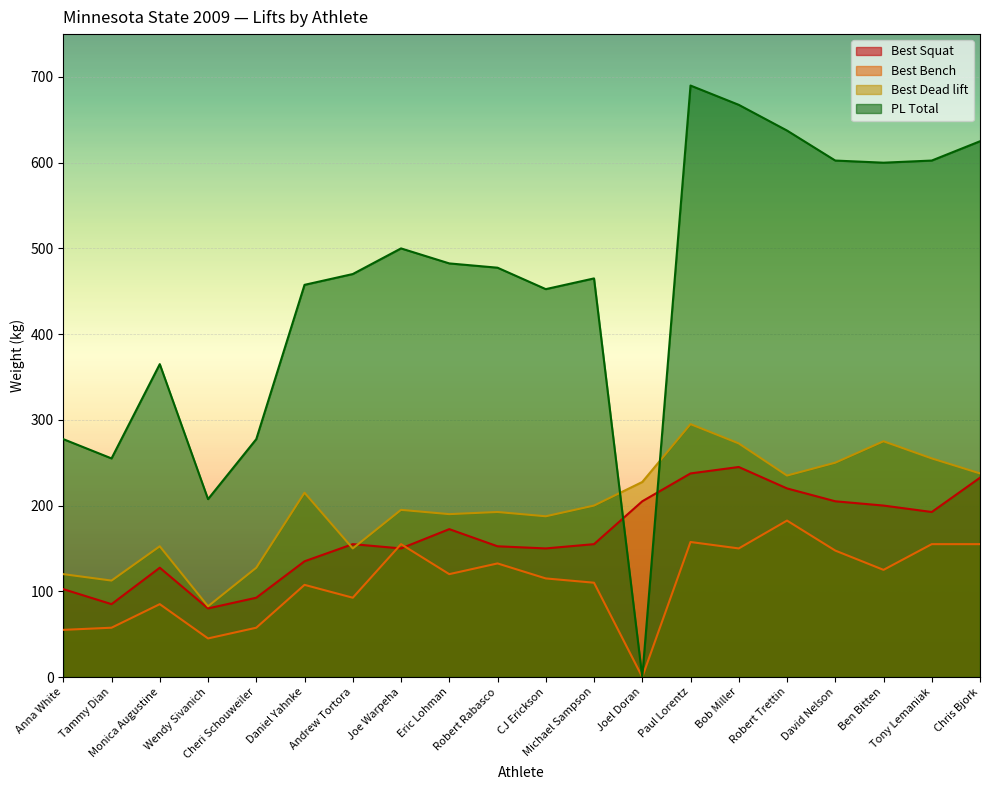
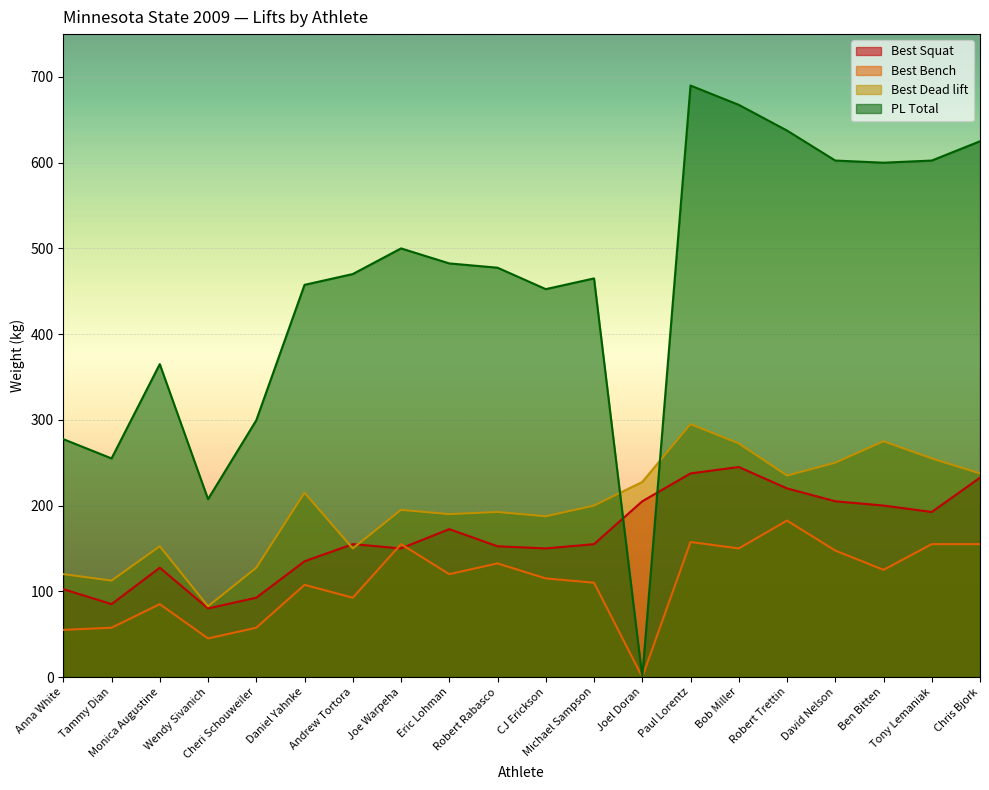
  {
    "Best Squat": {
      "Anna White": 100,
      "Tammy Dian": 90,
      "Monica Augustine": 130,
      "Cheri Schouweiler": 90,
      "Daniel Yahnke": 140,
      "Andrew Tortora": 160,
      "Joe Warpeha": 150,
      "Eric Lohman": 170,
      "Robert Rabasco": 150,
      "CJ Erickson": 150,
      "Michael Sampson": 160,
      "Joel Doran": 210,
      "Paul Lorentz": 240,
      "Bob Miller": 250,
      "Robert Trettin": 220,
      "David Nelson": 210,
      "Ben Bitten": 200,
      "Tony Lemaniak": 190,
      "Chris Bjork": 230
    },
    "PL Total": {
      "Anna White": 280,
      "Tammy Dian": 260,
      "Monica Augustine": 370,
      "Wendy Sivanich": 210,
-     "Cheri Schouweiler": 280,
+     "Cheri Schouweiler": 300,
      "Daniel Yahnke": 460,
      "Andrew Tortora": 470,
      "Joe Warpeha": 500,
      "Eric Lohman": 480,
      "Robert Rabasco": 480,
      "CJ Erickson": 450,
      "Michael Sampson": 470,
      "Paul Lorentz": 690,
      "Bob Miller": 670,
      "Robert Trettin": 640,
      "David Nelson": 600,
      "Ben Bitten": 600,
      "Tony Lemaniak": 600,
      "Chris Bjork": 630
    }
  }
